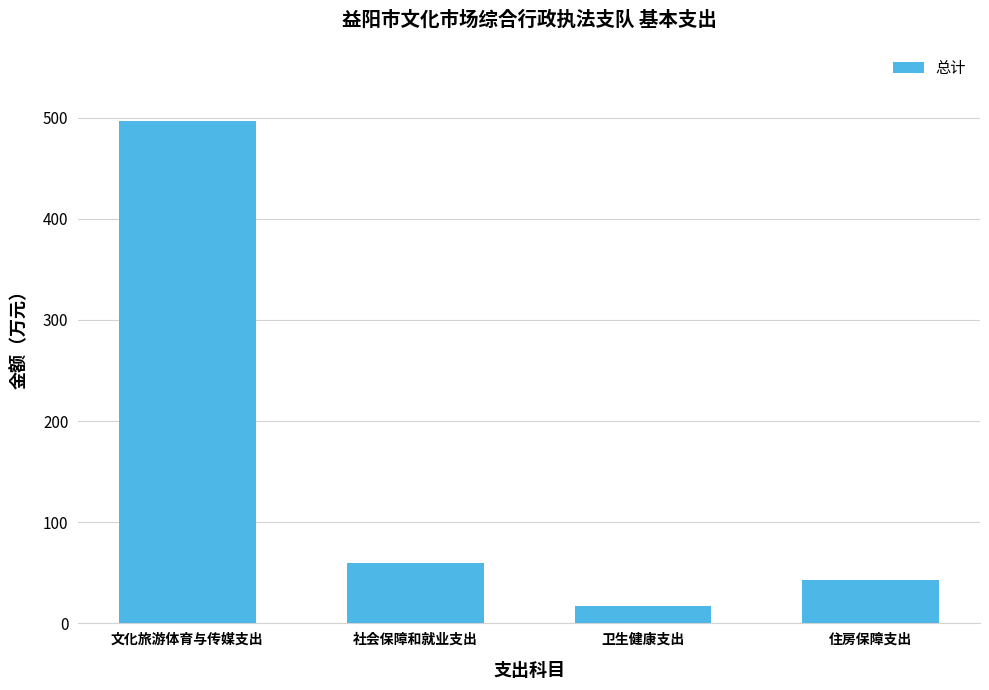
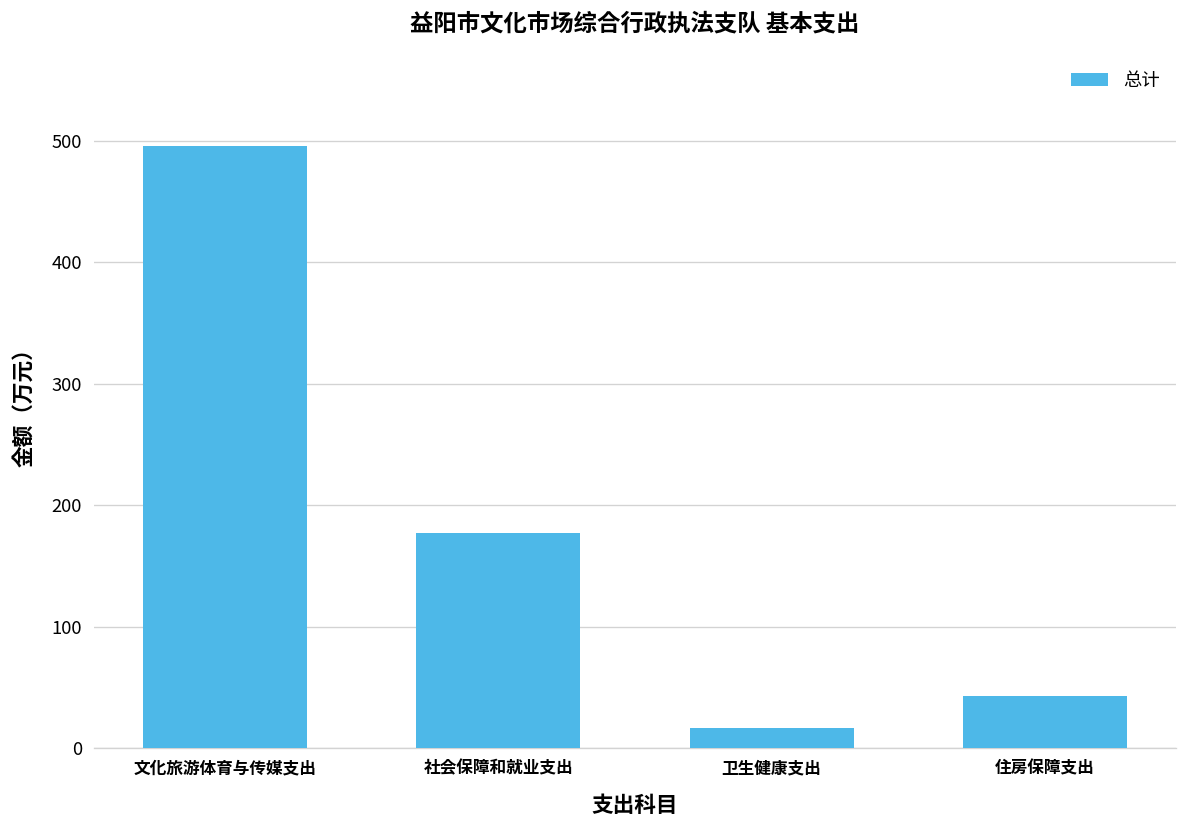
  {
    "文化旅游体育与传媒支出": 496,
-   "社会保障和就业支出": 59,
+   "社会保障和就业支出": 177,
    "卫生健康支出": 17,
    "住房保障支出": 43
  }
